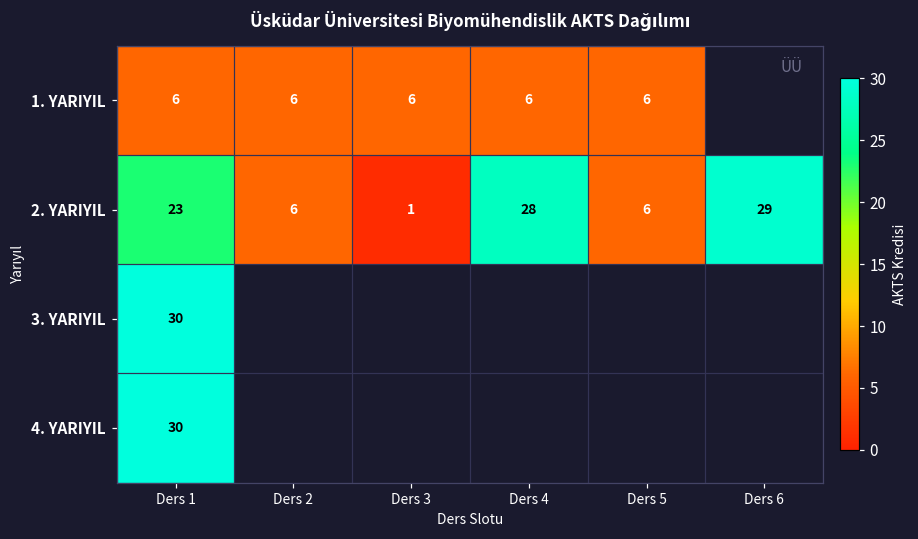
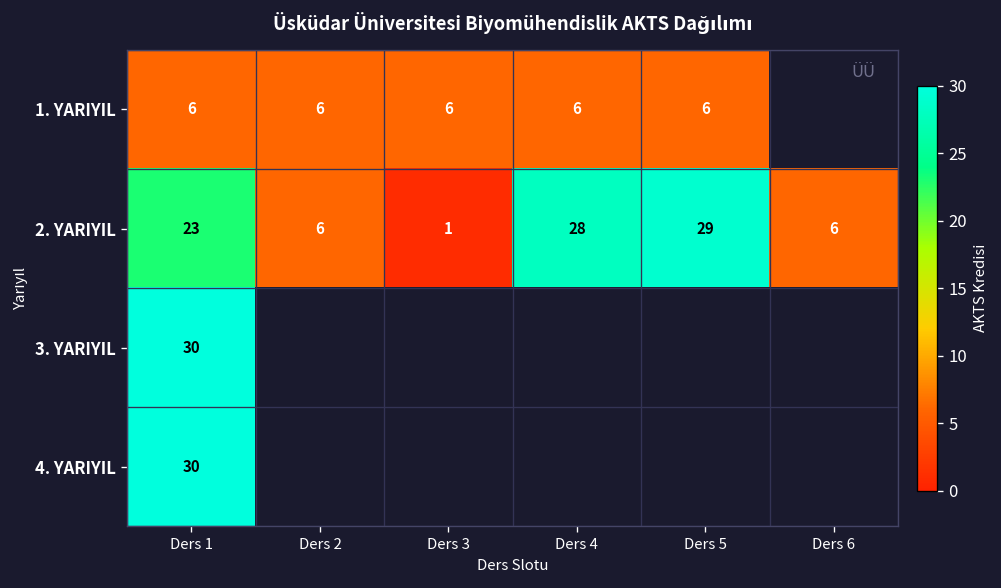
  {
    "1. YARIYIL": {
      "Ders 1": 6,
      "Ders 2": 6,
      "Ders 3": 6,
      "Ders 4": 6,
      "Ders 5": 6
    },
    "2. YARIYIL": {
      "Ders 1": 23,
      "Ders 2": 6,
      "Ders 3": 1,
      "Ders 4": 28,
-     "Ders 5": 6,
-     "Ders 6": 29
+     "Ders 5": 29,
+     "Ders 6": 6
    },
    "3. YARIYIL": {
      "Ders 1": 30
    },
    "4. YARIYIL": {
      "Ders 1": 30
    }
  }
